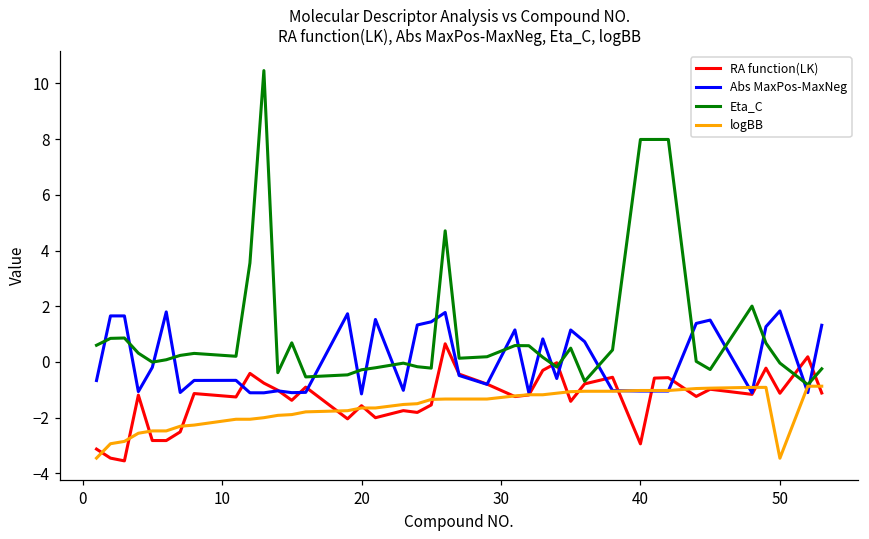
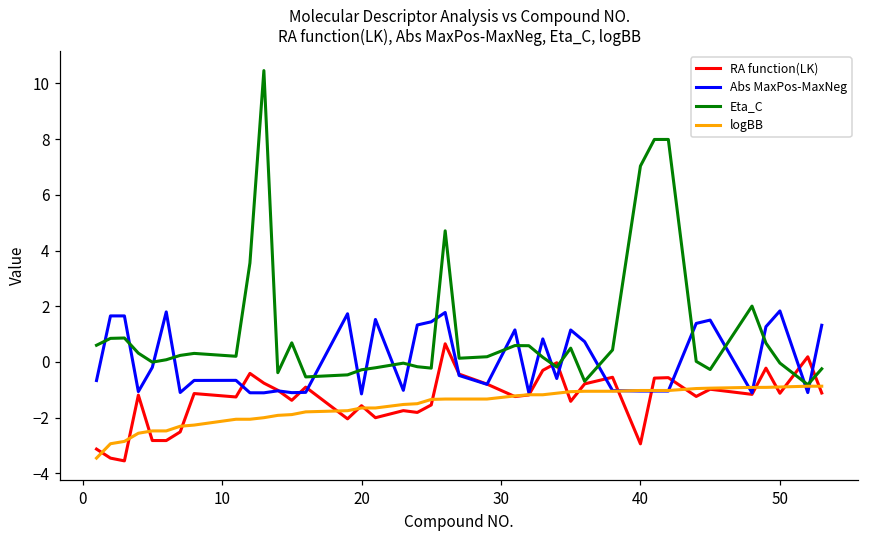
  {
    "RA function(LK)": {
      "40": -2.9,
      "50": -1.1
    },
    "Abs MaxPos-MaxNeg": {
      "20": -1.1,
      "50": 1.8
    },
    "Eta_C": {
      "20": -0.3,
-     "40": 8.0,
+     "40": 7.0,
      "50": 0.0
    },
    "logBB": {
-     "50": -3.5
+     "50": -0.9
    }
  }
